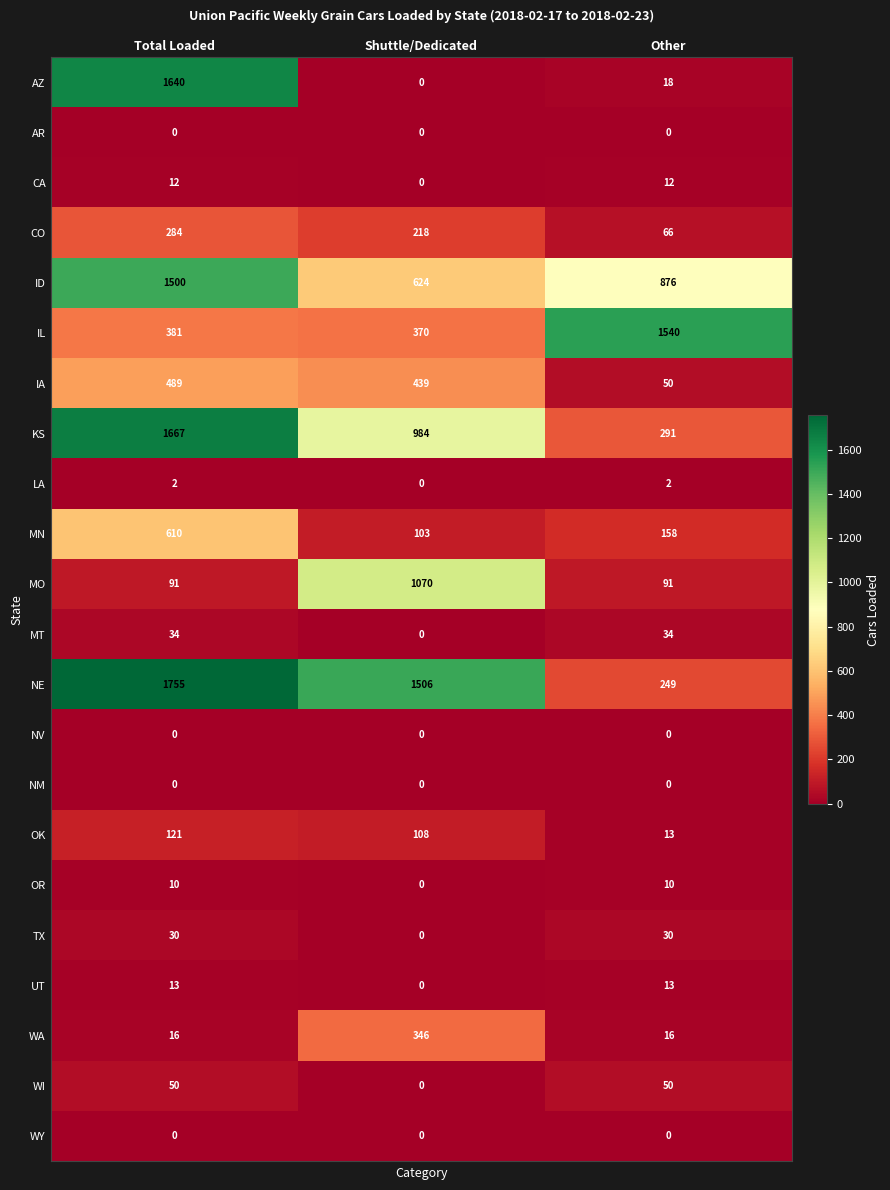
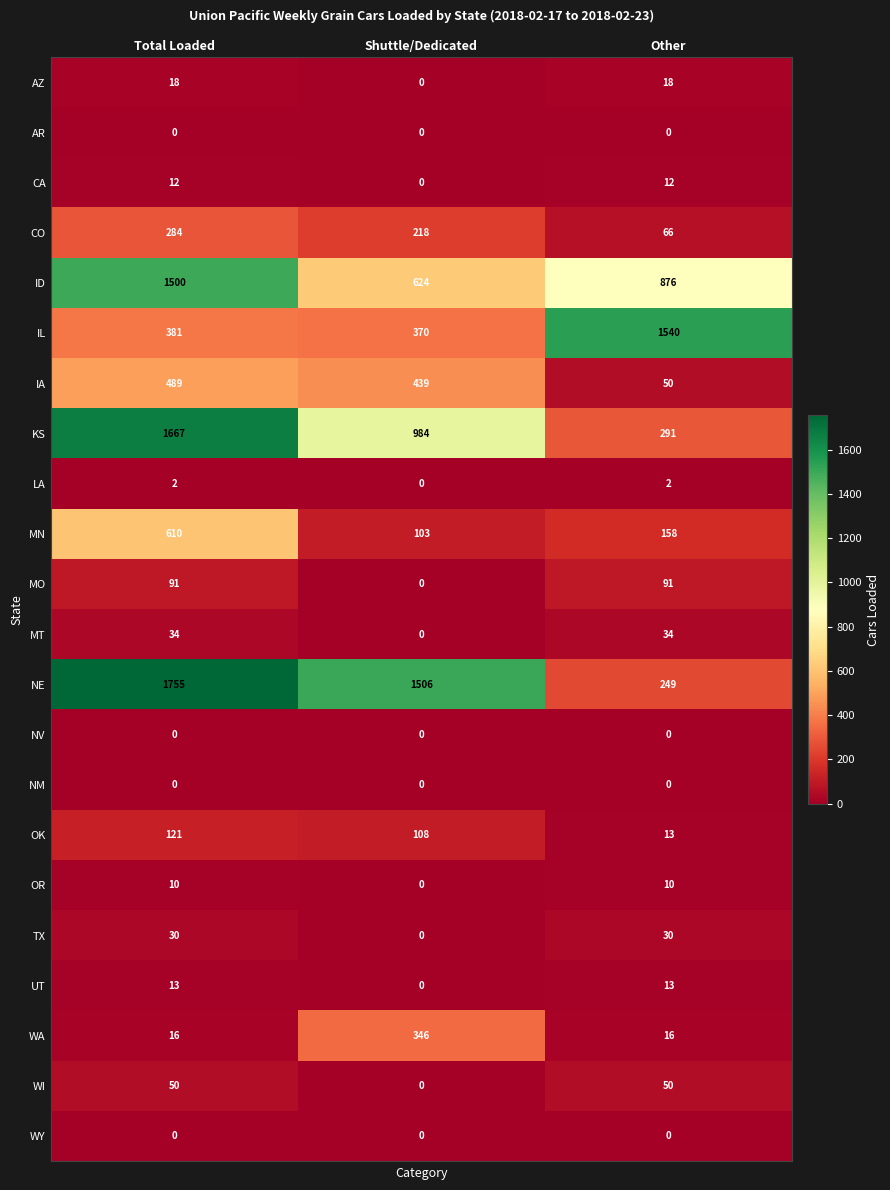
  {
    "AZ": {
-     "Total Loaded": 1640,
+     "Total Loaded": 18,
      "Shuttle/Dedicated": 0,
      "Other": 18
    },
    "AR": {
      "Total Loaded": 0,
      "Shuttle/Dedicated": 0,
      "Other": 0
    },
    "CA": {
      "Total Loaded": 12,
      "Shuttle/Dedicated": 0,
      "Other": 12
    },
    "CO": {
      "Total Loaded": 284,
      "Shuttle/Dedicated": 218,
      "Other": 66
    },
    "ID": {
      "Total Loaded": 1500,
      "Shuttle/Dedicated": 624,
      "Other": 876
    },
    "IL": {
      "Total Loaded": 381,
      "Shuttle/Dedicated": 370,
      "Other": 1540
    },
    "IA": {
      "Total Loaded": 489,
      "Shuttle/Dedicated": 439,
      "Other": 50
    },
    "KS": {
      "Total Loaded": 1667,
      "Shuttle/Dedicated": 984,
      "Other": 291
    },
    "LA": {
      "Total Loaded": 2,
      "Shuttle/Dedicated": 0,
      "Other": 2
    },
    "MN": {
      "Total Loaded": 610,
      "Shuttle/Dedicated": 103,
      "Other": 158
    },
    "MO": {
      "Total Loaded": 91,
-     "Shuttle/Dedicated": 1070,
+     "Shuttle/Dedicated": 0,
      "Other": 91
    },
    "MT": {
      "Total Loaded": 34,
      "Shuttle/Dedicated": 0,
      "Other": 34
    },
    "NE": {
      "Total Loaded": 1755,
      "Shuttle/Dedicated": 1506,
      "Other": 249
    },
    "NV": {
      "Total Loaded": 0,
      "Shuttle/Dedicated": 0,
      "Other": 0
    },
    "NM": {
      "Total Loaded": 0,
      "Shuttle/Dedicated": 0,
      "Other": 0
    },
    "OK": {
      "Total Loaded": 121,
      "Shuttle/Dedicated": 108,
      "Other": 13
    },
    "OR": {
      "Total Loaded": 10,
      "Shuttle/Dedicated": 0,
      "Other": 10
    },
    "TX": {
      "Total Loaded": 30,
      "Shuttle/Dedicated": 0,
      "Other": 30
    },
    "UT": {
      "Total Loaded": 13,
      "Shuttle/Dedicated": 0,
      "Other": 13
    },
    "WA": {
      "Total Loaded": 16,
      "Shuttle/Dedicated": 346,
      "Other": 16
    },
    "WI": {
      "Total Loaded": 50,
      "Shuttle/Dedicated": 0,
      "Other": 50
    },
    "WY": {
      "Total Loaded": 0,
      "Shuttle/Dedicated": 0,
      "Other": 0
    }
  }
